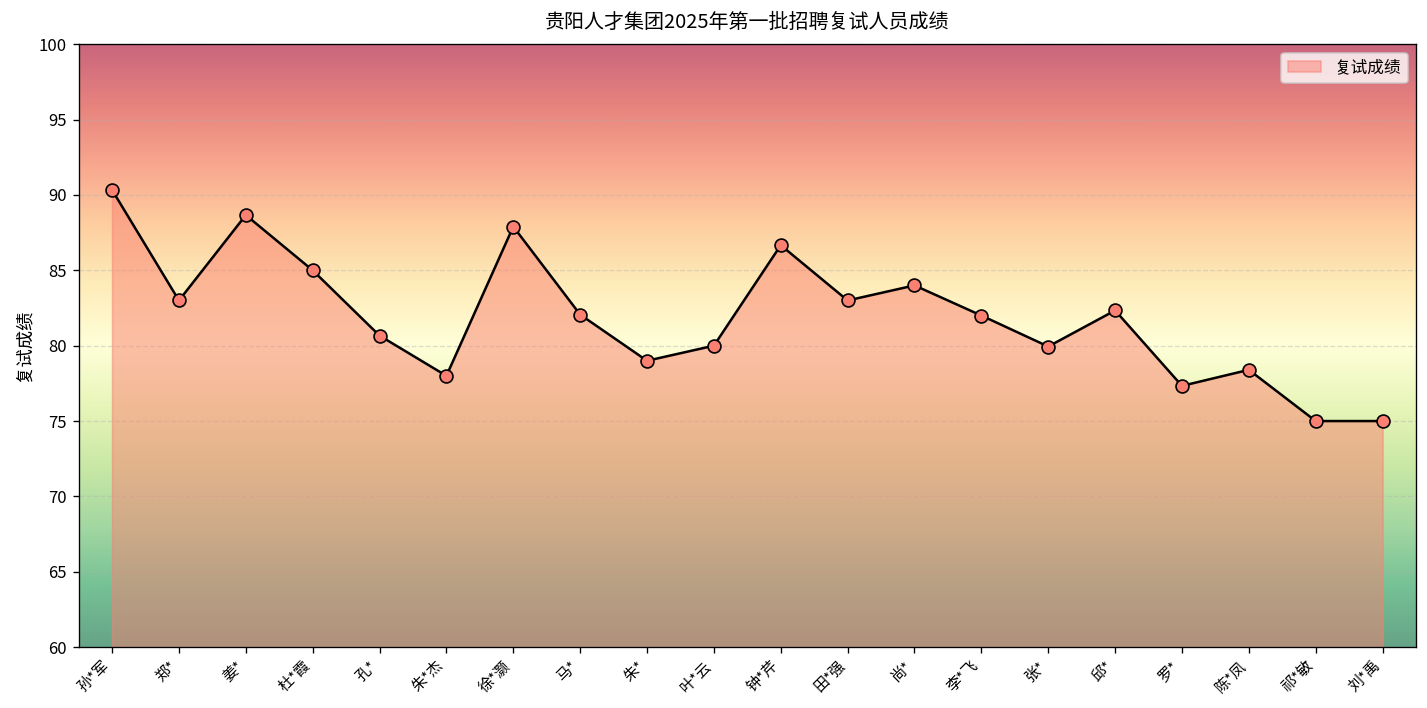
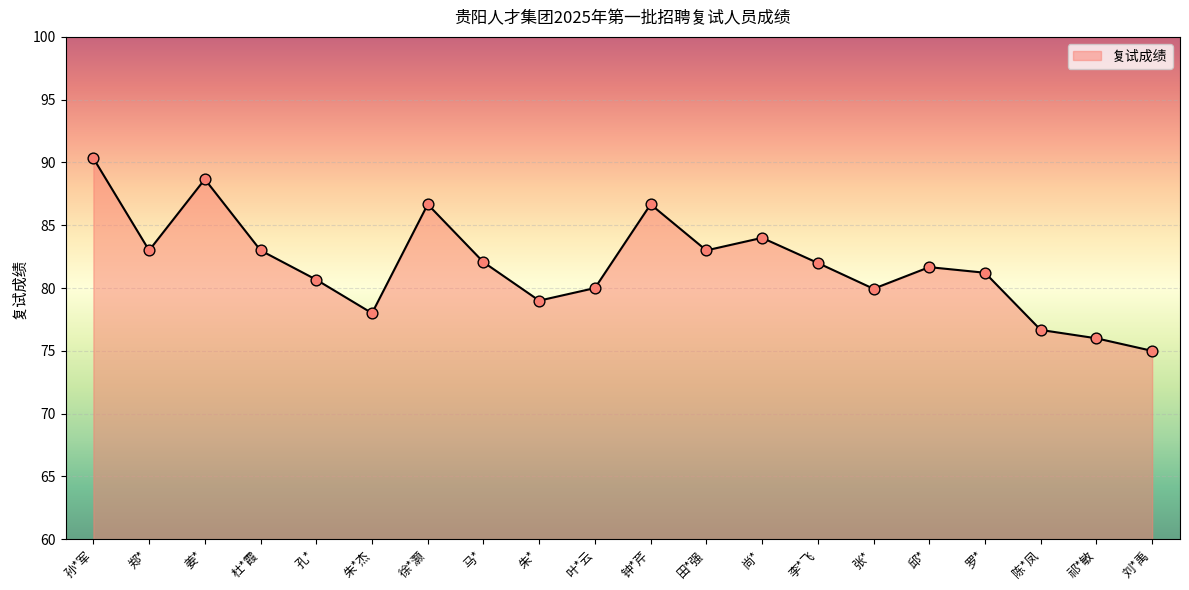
  {
    "孙*军": 90.3,
    "郑*": 83.0,
    "姜*": 88.7,
-   "杜*霞": 85,
+   "杜*霞": 83,
    "孔*": 80.7,
    "朱*杰": 78.0,
-   "徐*灏": 87.9,
+   "徐*灏": 86.7,
    "马*": 82.1,
    "朱*": 79.0,
    "叶*云": 80.0,
    "钟*芹": 86.7,
    "田*强": 83.0,
    "尚*": 84.0,
    "李*飞": 82.0,
    "张*": 79.9,
-   "邱*": 82.3,
-   "罗*": 77.3,
-   "陈*凤": 78.4,
-   "祁*敏": 75,
+   "邱*": 81.7,
+   "罗*": 81.2,
+   "陈*凤": 76.7,
+   "祁*敏": 76,
    "刘*禹": 75.0
  }
